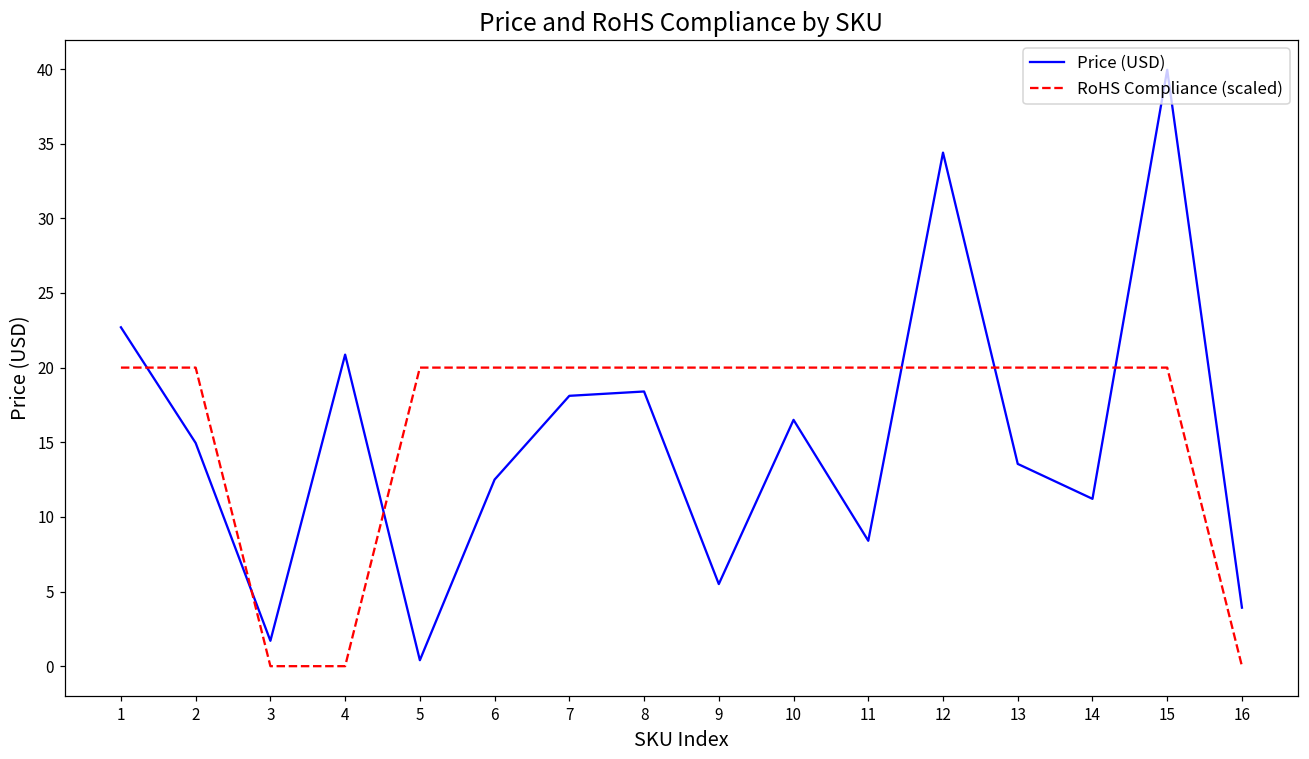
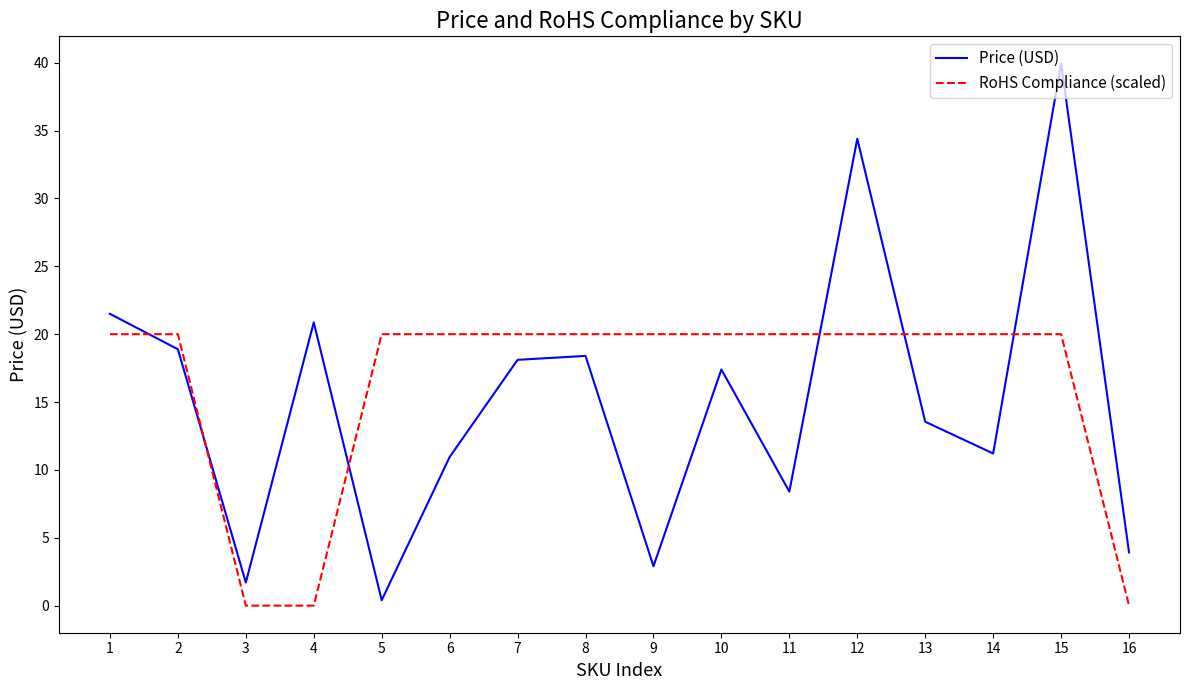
  {
    "Price (USD)": {
-     "1": 22.7,
-     "2": 15.0,
+     "1": 21.5,
+     "2": 18.9,
      "3": 1.7,
      "4": 20.9,
      "5": 0.4,
-     "6": 12.5,
+     "6": 11.0,
      "7": 18.1,
      "8": 18.4,
-     "9": 5.5,
-     "10": 16.5,
+     "9": 2.9,
+     "10": 17.4,
      "11": 8.4,
      "12": 34.4,
      "13": 13.6,
      "14": 11.2,
      "16": 3.9
    },
    "RoHS Compliance (scaled)": {
      "1": 20.0,
      "2": 20.0,
      "3": 0.0,
      "4": 0.0,
      "5": 20.0,
      "6": 20.0,
      "7": 20.0,
      "8": 20.0,
      "9": 20.0,
      "10": 20.0,
      "11": 20.0,
      "12": 20.0,
      "13": 20.0,
      "14": 20.0,
      "15": 20.0,
      "16": 0.0
    }
  }
